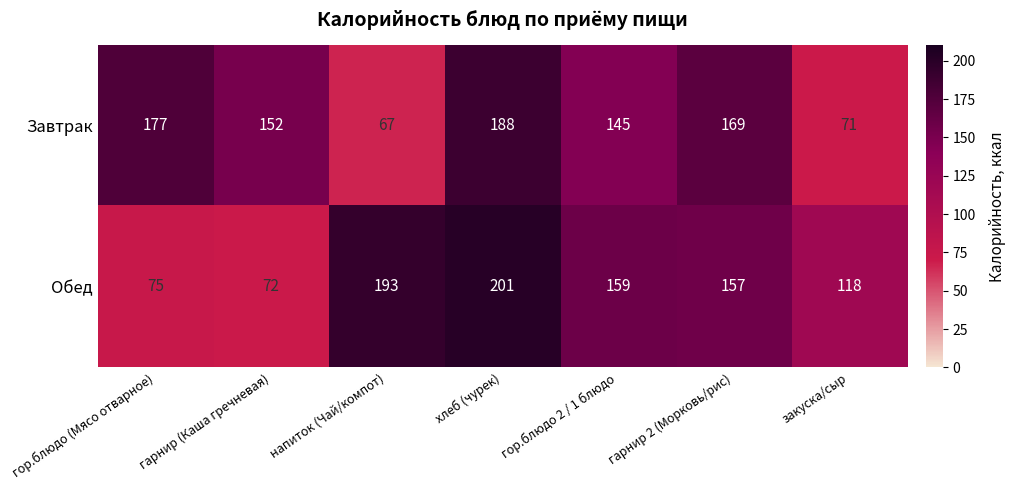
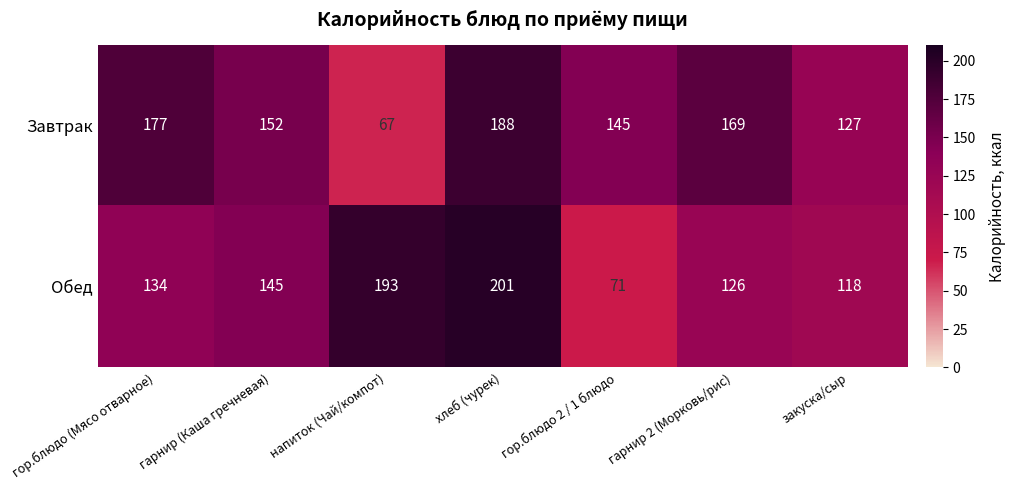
  {
    "Завтрак": {
      "гор.блюдо (Мясо отварное)": 177,
      "гарнир (Каша гречневая)": 152,
      "напиток (Чай/компот)": 67,
      "хлеб (чурек)": 188,
      "гор.блюдо 2 / 1 блюдо": 145,
      "гарнир 2 (Морковь/рис)": 169,
-     "закуска/сыр": 71
+     "закуска/сыр": 127
    },
    "Обед": {
-     "гор.блюдо (Мясо отварное)": 75,
-     "гарнир (Каша гречневая)": 72,
+     "гор.блюдо (Мясо отварное)": 134,
+     "гарнир (Каша гречневая)": 145,
      "напиток (Чай/компот)": 193,
      "хлеб (чурек)": 201,
-     "гор.блюдо 2 / 1 блюдо": 159,
-     "гарнир 2 (Морковь/рис)": 157,
+     "гор.блюдо 2 / 1 блюдо": 71,
+     "гарнир 2 (Морковь/рис)": 126,
      "закуска/сыр": 118
    }
  }
